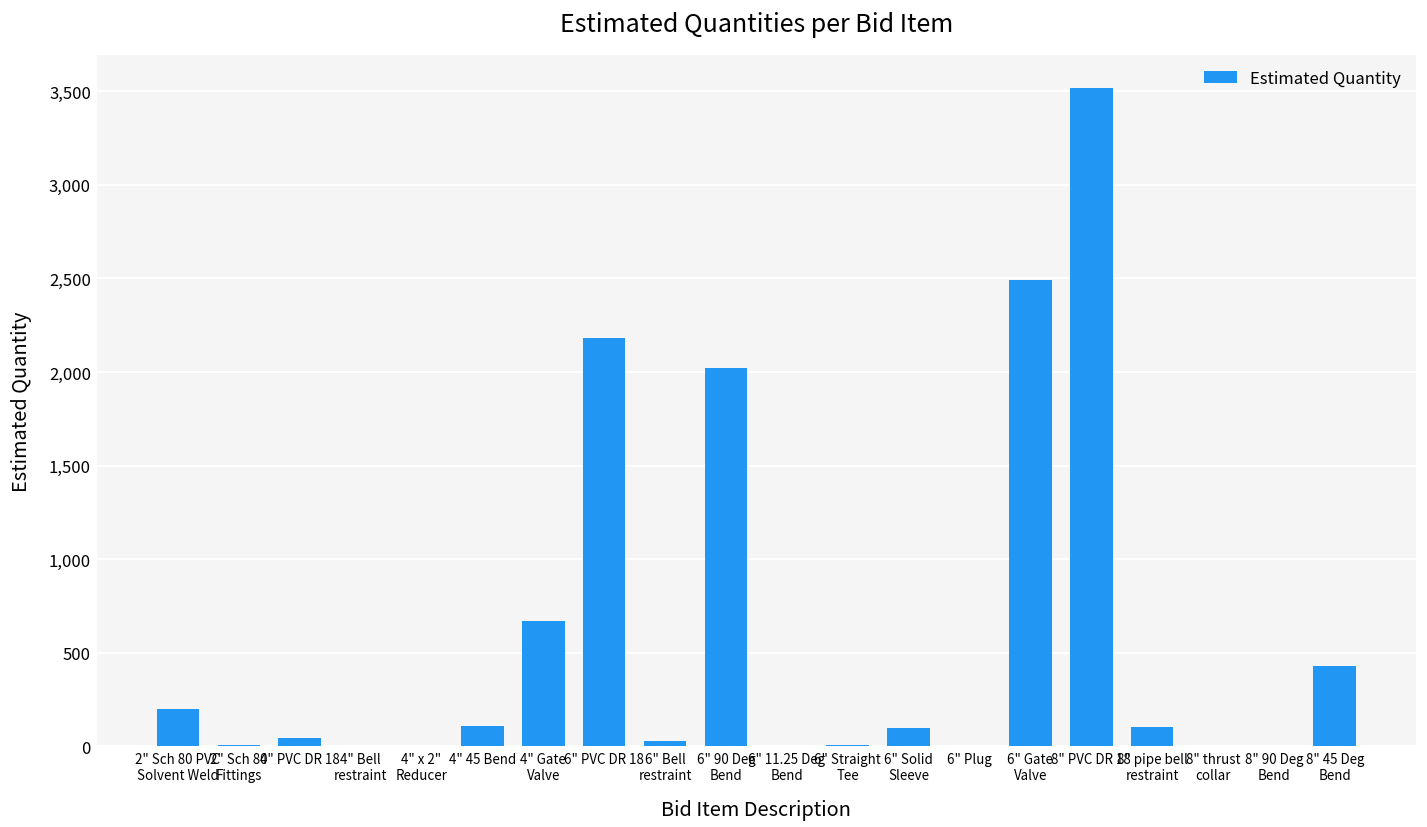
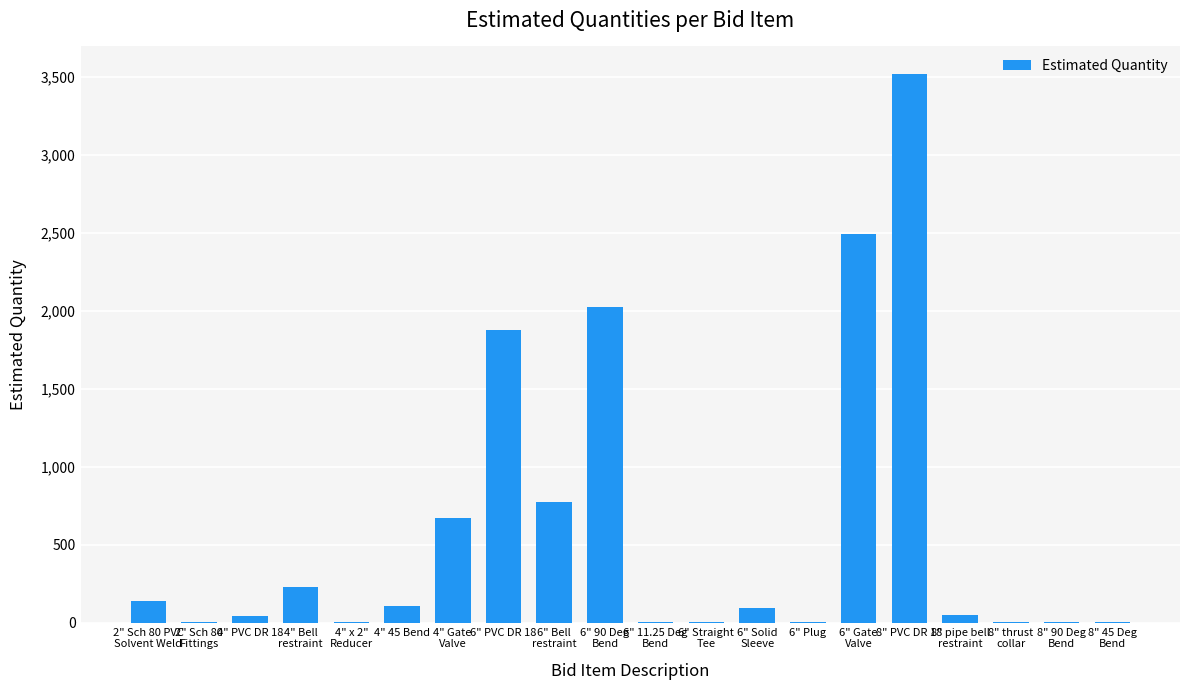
  {
-   "2\" Sch 80 PVC Solvent Weld": "200",
+   "2\" Sch 80 PVC Solvent Weld": "140",
    "4\" PVC DR 18": "50",
-   "4\" Bell restraint": "0",
+   "4\" Bell restraint": "230",
    "4\" 45 Bend": "110",
    "4\" Gate Valve": "670",
-   "6\" PVC DR 18": "2,180",
-   "6\" Bell restraint": "30",
+   "6\" PVC DR 18": "1,870",
+   "6\" Bell restraint": "780",
    "6\" 90 Deg Bend": "2,020",
    "6\" Solid Sleeve": "100",
    "6\" Gate Valve": "2,490",
-   "8\" pipe bell restraint": "100",
-   "8\" 45 Deg Bend": "430"
+   "8\" pipe bell restraint": "50",
+   "8\" 45 Deg Bend": "0"
  }
